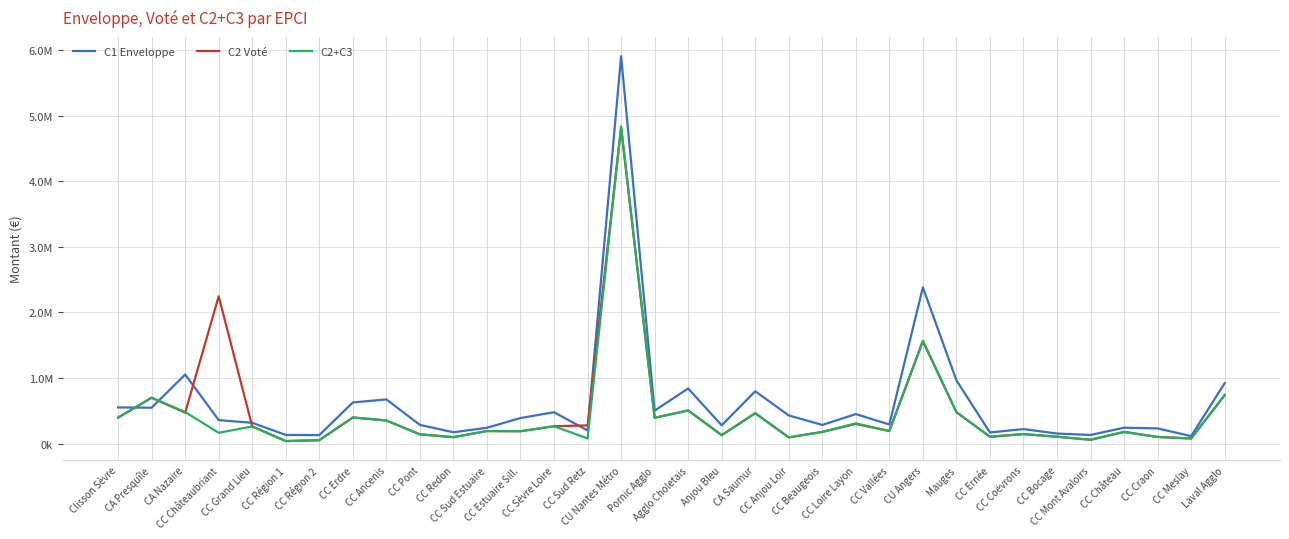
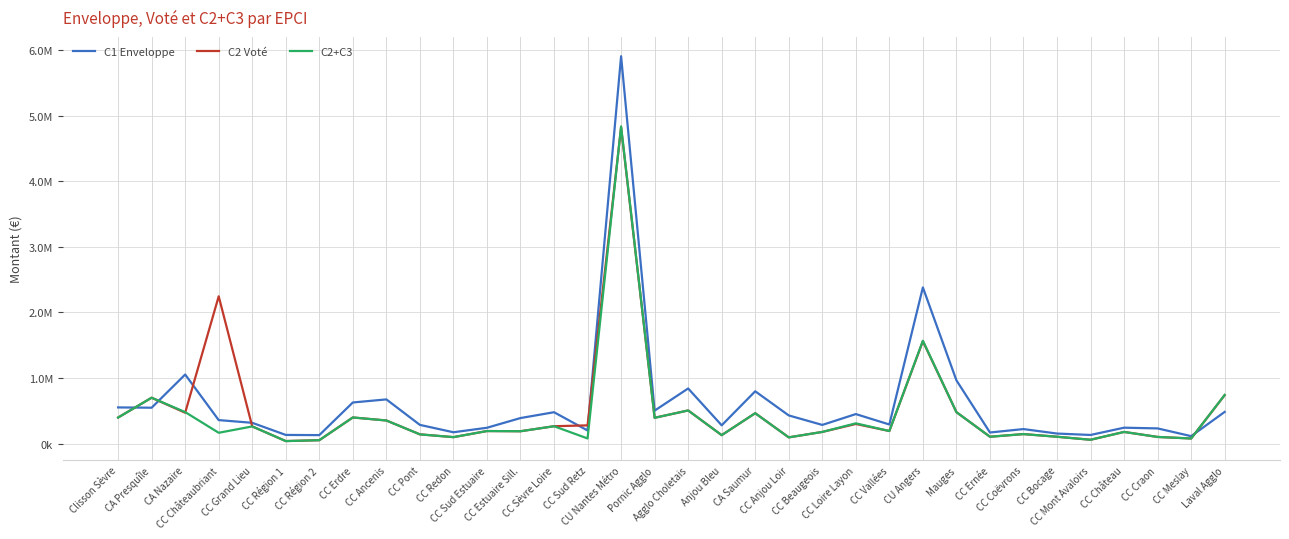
  {
    "C1 Enveloppe": {
      "Clisson Sèvre": 600000,
      "CA Presquîle": 500000,
      "CA Nazaire": 1100000,
      "CC Châteaubriant": 400000,
      "CC Grand Lieu": 300000,
      "CC Région 1": 100000,
      "CC Région 2": 100000,
      "CC Erdre": 600000,
      "CC Ancenis": 700000,
      "CC Pont": 300000,
      "CC Redon": 200000,
      "CC Sud Estuaire": 200000,
      "CC Estuaire Sill.": 400000,
      "CC Sèvre Loire": 500000,
      "CC Sud Retz": 200000,
      "CU Nantes Métro": 5900000,
      "Pornic Agglo": 500000,
      "Agglo Choletais": 800000,
      "Anjou Bleu": 300000,
      "CA Saumur": 800000,
      "CC Anjou Loir": 400000,
      "CC Beaugeois": 300000,
      "CC Loire Layon": 400000,
      "CC Vallées": 300000,
      "CU Angers": 2400000,
      "Mauges": 1000000,
      "CC Ernée": 200000,
      "CC Coëvrons": 200000,
      "CC Bocage": 200000,
      "CC Mont Avaloirs": 100000,
      "CC Château": 200000,
      "CC Craon": 200000,
-     "Laval Agglo": 900000
+     "Laval Agglo": 500000
    },
    "C2 Voté": {
      "CC Châteaubriant": 2200000,
      "CC Sud Retz": 300000
    },
    "C2+C3": {
      "CC Châteaubriant": 200000,
      "CC Sud Retz": 100000
    }
  }
